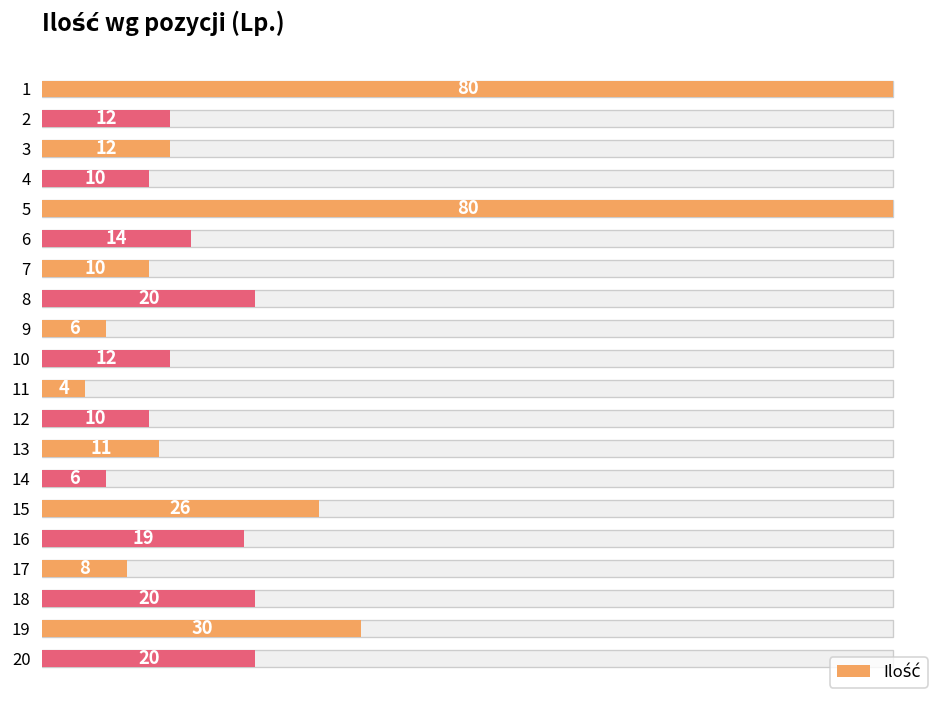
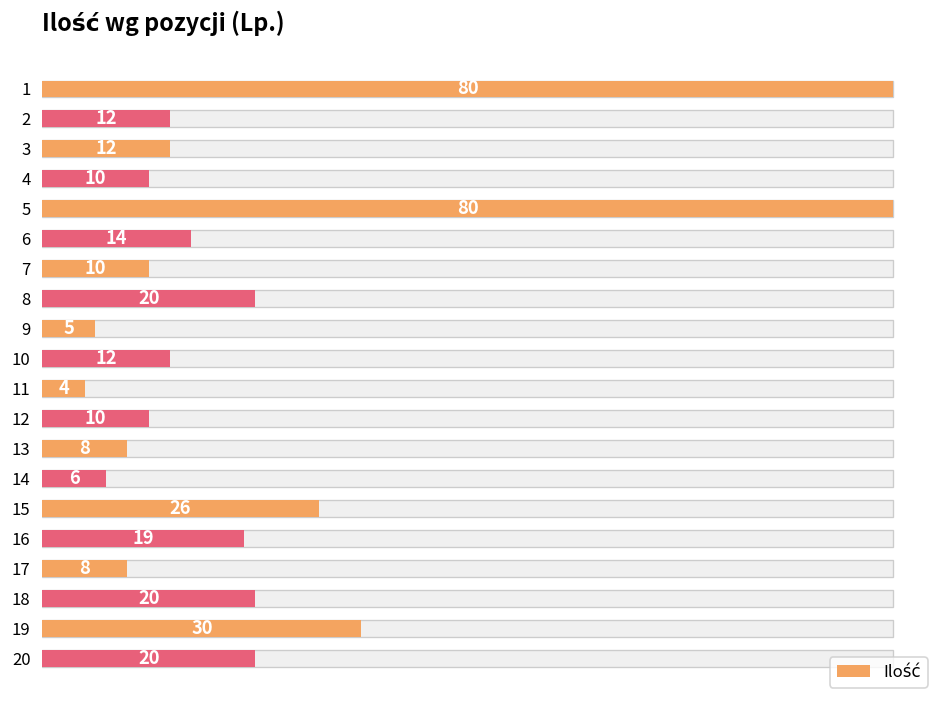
  {
    "Ilość": {
      "1": 80,
      "5": 80,
-     "9": 6,
-     "13": 11
+     "9": 5,
+     "13": 8
    }
  }
